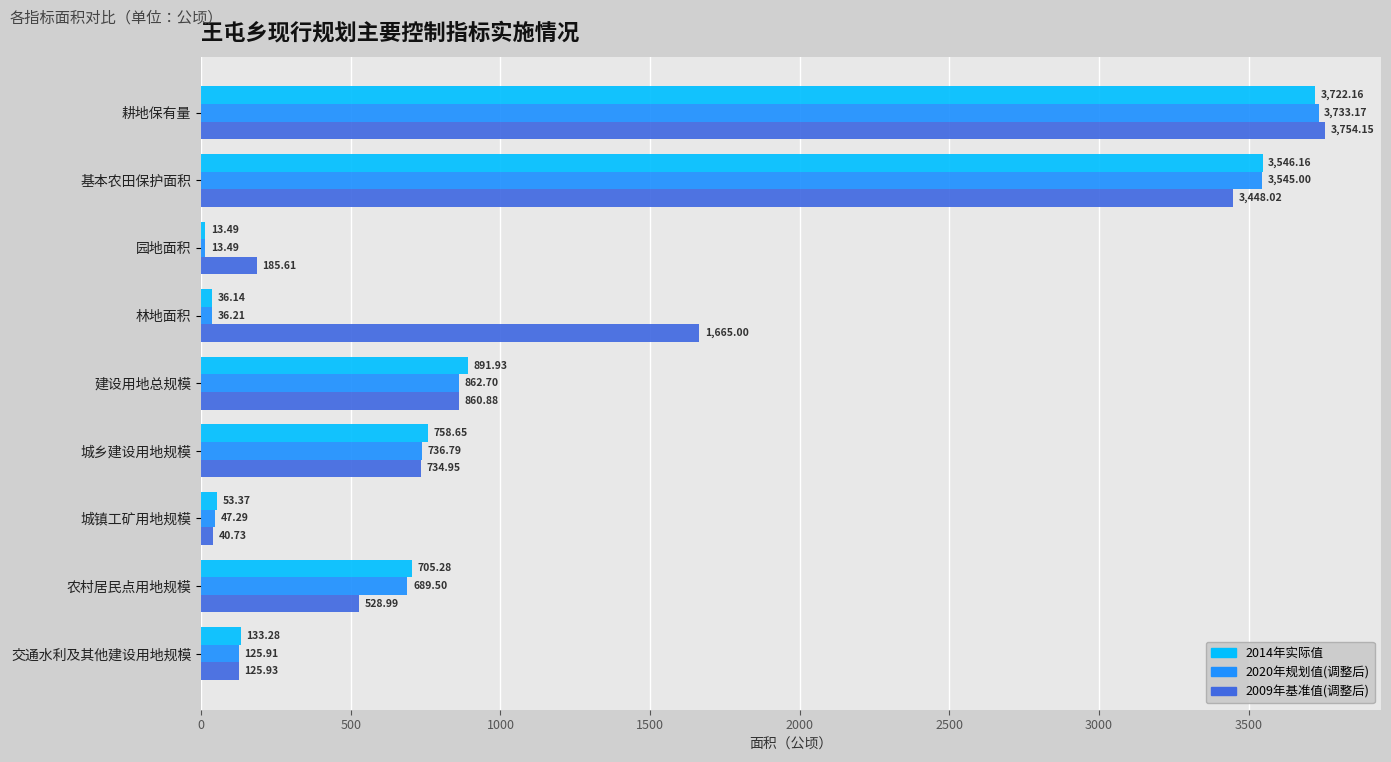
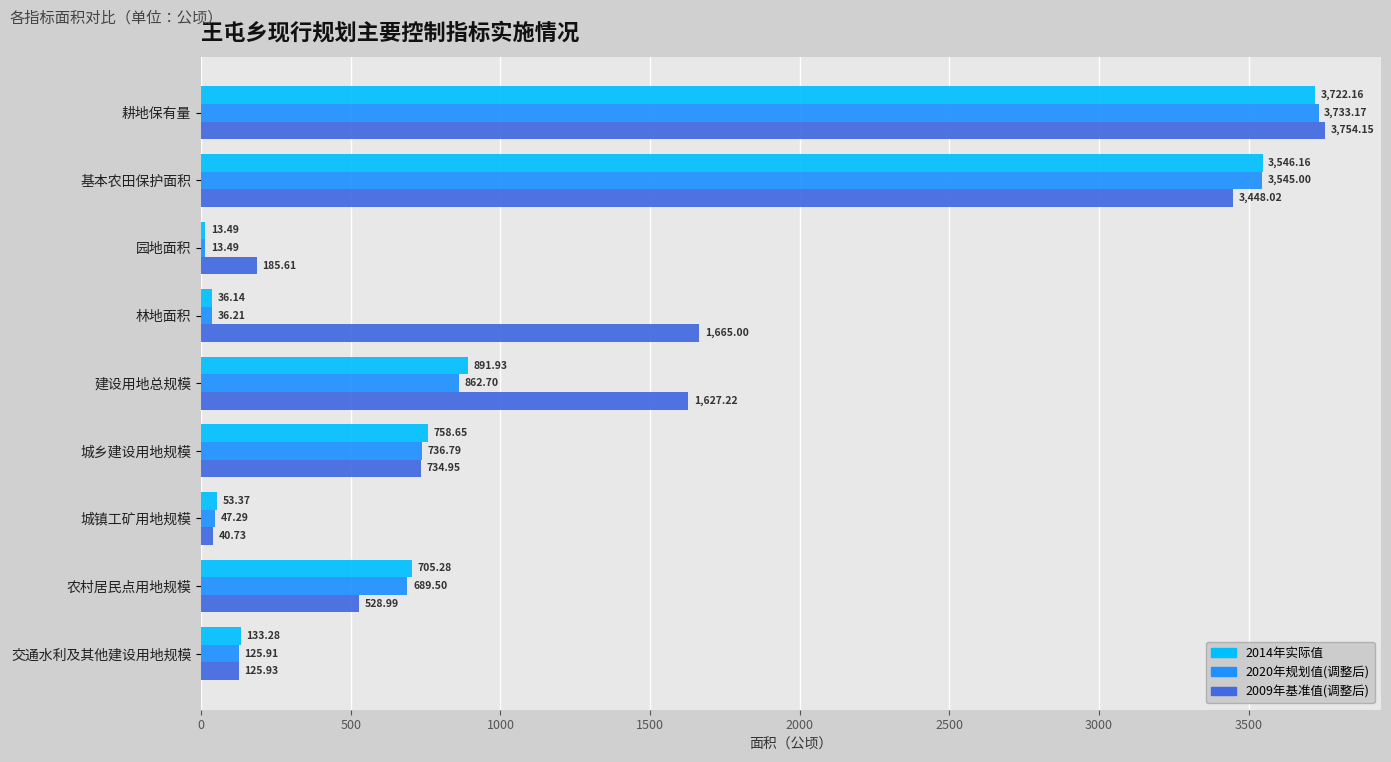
  {
    "2009年基准值(调整后)": {
      "耕地保有量": "3,754.15",
      "基本农田保护面积": "3,448.02",
      "园地面积": "185.61",
      "林地面积": "1,665.00",
-     "建设用地总规模": "860.88",
+     "建设用地总规模": "1,627.22",
      "城乡建设用地规模": "734.95",
      "城镇工矿用地规模": "40.73",
      "农村居民点用地规模": "528.99",
      "交通水利及其他建设用地规模": "125.93"
    }
  }
